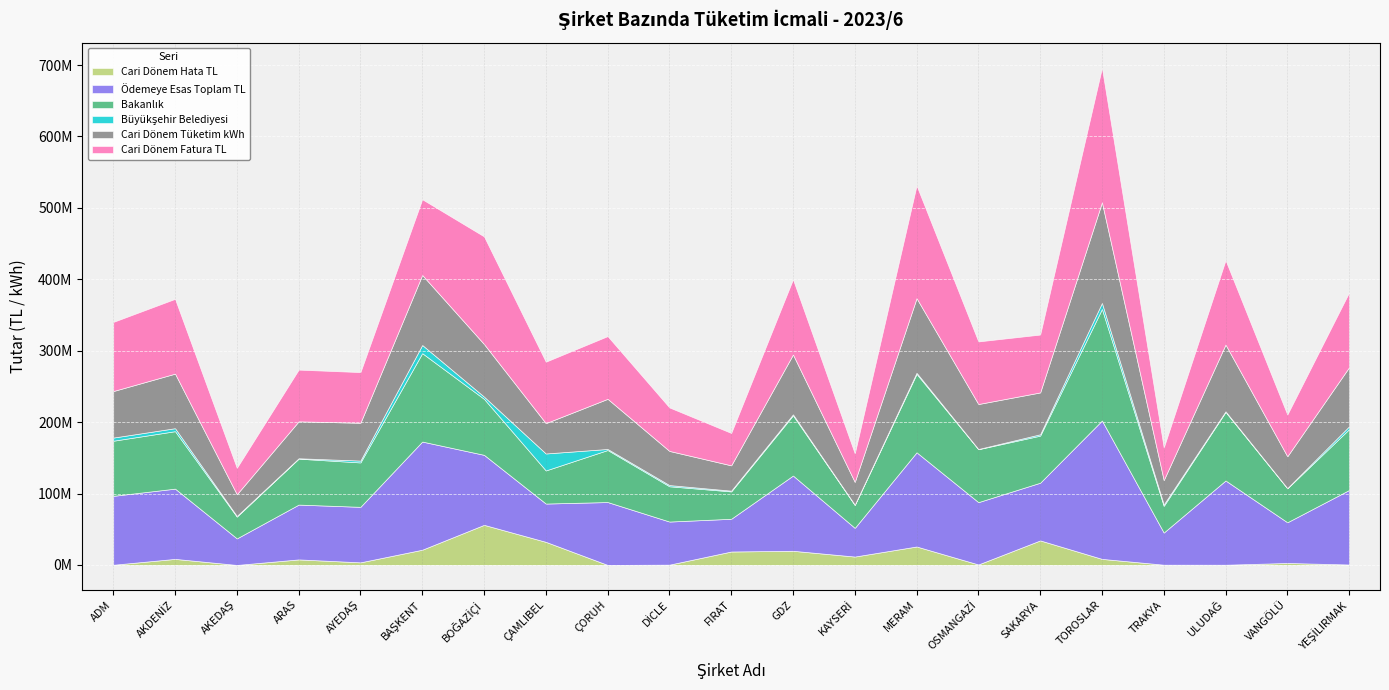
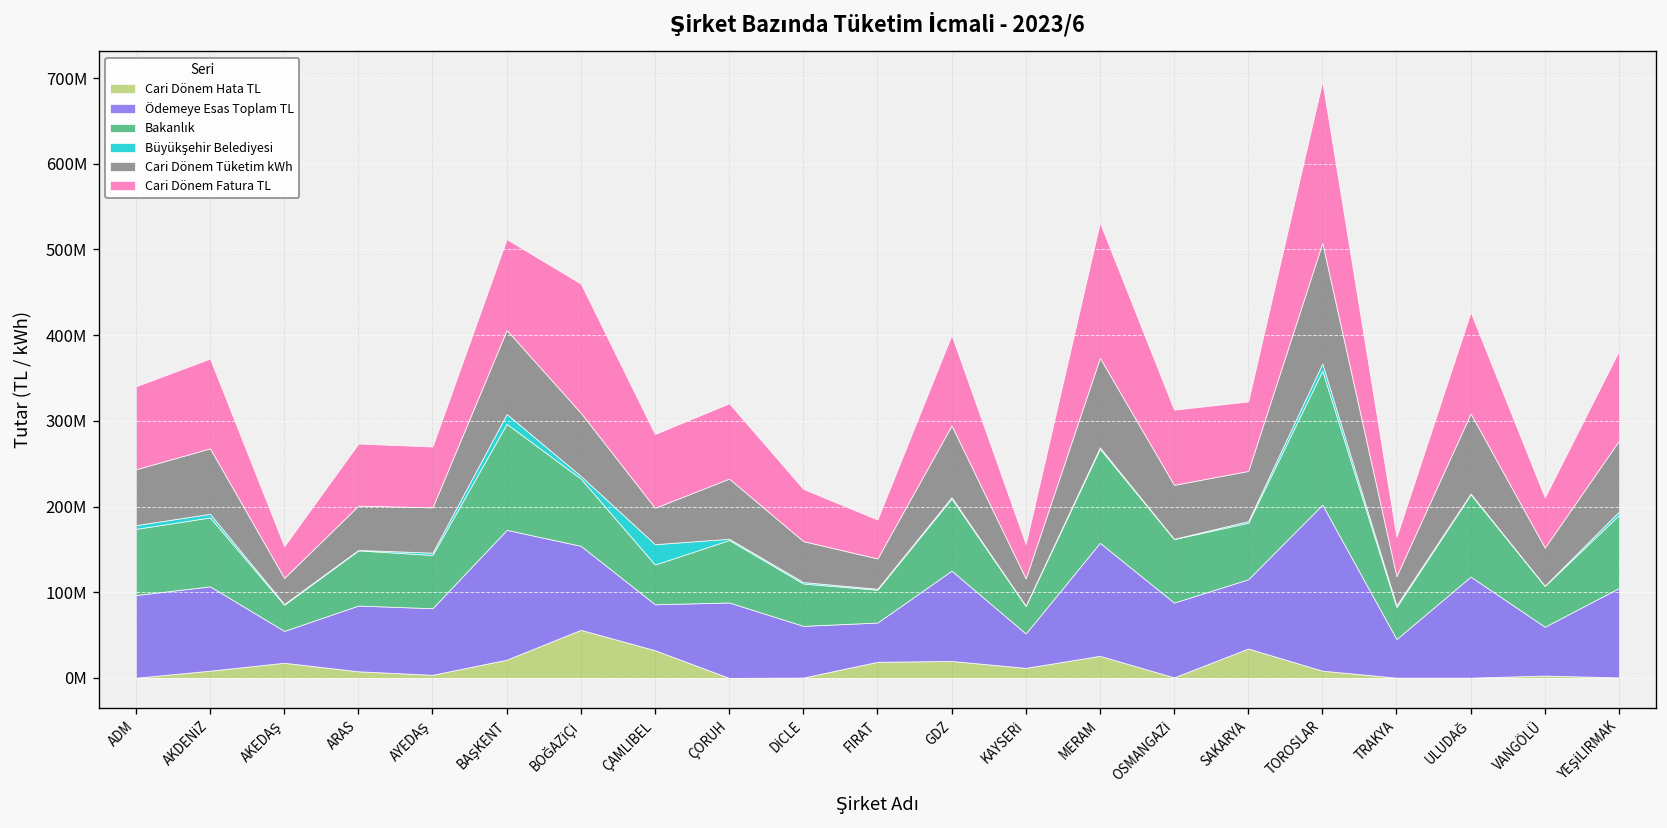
  {
    "Cari Dönem Hata TL": {
      "AKDENİZ": 10000000,
-     "AKEDAŞ": 0,
+     "AKEDAŞ": 20000000,
      "ARAS": 10000000,
      "AYEDAŞ": 0,
      "BAŞKENT": 20000000,
      "BOĞAZİÇİ": 60000000,
      "ÇAMLIBEL": 30000000,
      "FIRAT": 20000000,
      "GDZ": 20000000,
      "KAYSERİ": 10000000,
      "MERAM": 30000000,
      "SAKARYA": 30000000,
      "TOROSLAR": 10000000
    },
    "Ödemeye Esas Toplam TL": {
      "ADM": 100000000,
      "AKDENİZ": 100000000,
      "AKEDAŞ": 40000000,
      "ARAS": 80000000,
      "AYEDAŞ": 80000000,
      "BAŞKENT": 150000000,
      "BOĞAZİÇİ": 100000000,
      "ÇAMLIBEL": 50000000,
      "ÇORUH": 90000000,
      "DİCLE": 60000000,
      "FIRAT": 50000000,
      "GDZ": 110000000,
      "KAYSERİ": 40000000,
      "MERAM": 130000000,
      "OSMANGAZİ": 90000000,
      "SAKARYA": 80000000,
      "TOROSLAR": 190000000,
      "TRAKYA": 50000000,
      "ULUDAĞ": 120000000,
      "VANGÖLÜ": 60000000,
      "YEŞİLIRMAK": 100000000
    },
    "Bakanlık": {
      "ADM": 80000000,
      "AKDENİZ": 80000000,
      "BAŞKENT": 120000000,
      "ÇAMLIBEL": 50000000,
      "TOROSLAR": 160000000,
      "YEŞİLIRMAK": 90000000
    },
    "Büyükşehir Belediyesi": {
      "ADM": 0,
      "AKDENİZ": 0,
      "BAŞKENT": 10000000,
      "ÇAMLIBEL": 20000000,
      "TOROSLAR": 10000000,
      "YEŞİLIRMAK": 0
    },
    "Cari Dönem Tüketim kWh": {
      "ADM": 70000000,
      "AKDENİZ": 80000000,
      "AKEDAŞ": 30000000,
      "ARAS": 50000000,
      "AYEDAŞ": 50000000,
      "BAŞKENT": 100000000,
      "BOĞAZİÇİ": 70000000,
      "ÇAMLIBEL": 40000000,
      "ÇORUH": 70000000,
      "DİCLE": 50000000,
      "FIRAT": 40000000,
      "GDZ": 80000000,
      "KAYSERİ": 30000000,
      "MERAM": 100000000,
      "OSMANGAZİ": 60000000,
      "SAKARYA": 60000000,
      "TOROSLAR": 140000000,
      "TRAKYA": 30000000,
      "ULUDAĞ": 90000000,
      "VANGÖLÜ": 40000000,
      "YEŞİLIRMAK": 80000000
    },
    "Cari Dönem Fatura TL": {
      "ADM": 100000000,
      "AKDENİZ": 100000000,
      "AKEDAŞ": 40000000,
      "ARAS": 70000000,
      "AYEDAŞ": 70000000,
      "BAŞKENT": 110000000,
      "BOĞAZİÇİ": 150000000,
      "ÇAMLIBEL": 90000000,
      "ÇORUH": 90000000,
      "DİCLE": 60000000,
      "FIRAT": 50000000,
      "GDZ": 110000000,
      "KAYSERİ": 40000000,
      "MERAM": 160000000,
      "OSMANGAZİ": 90000000,
      "SAKARYA": 80000000,
      "TOROSLAR": 190000000,
      "TRAKYA": 50000000,
      "ULUDAĞ": 120000000,
      "VANGÖLÜ": 60000000,
      "YEŞİLIRMAK": 100000000
    }
  }
